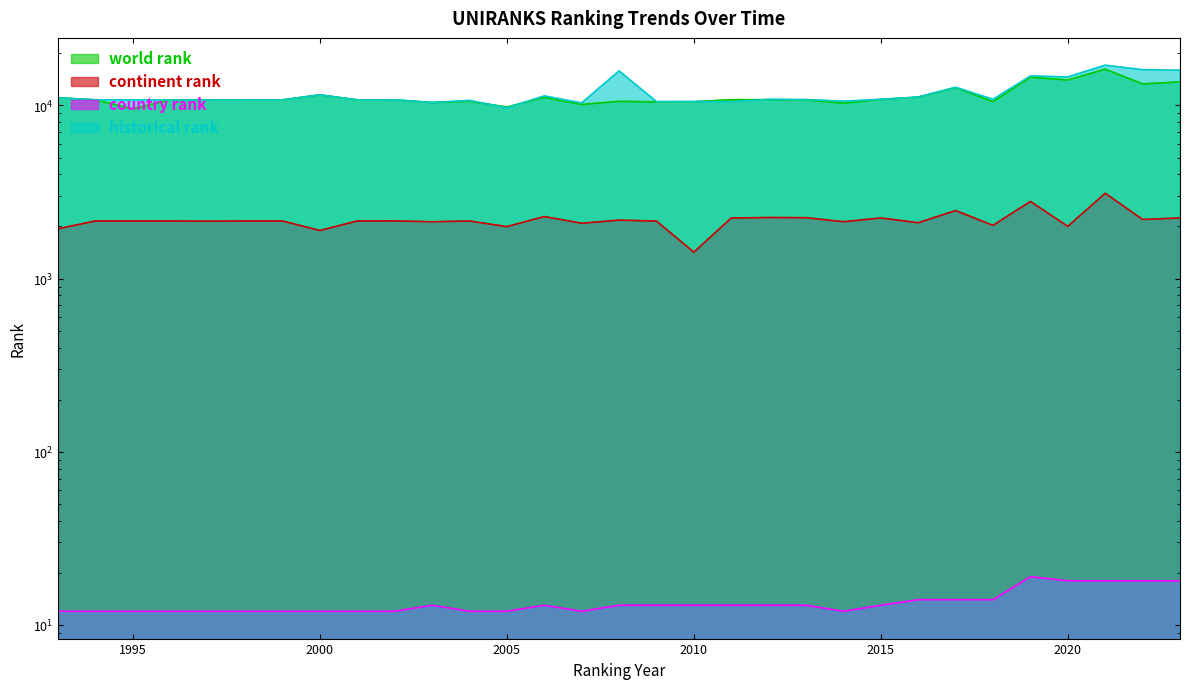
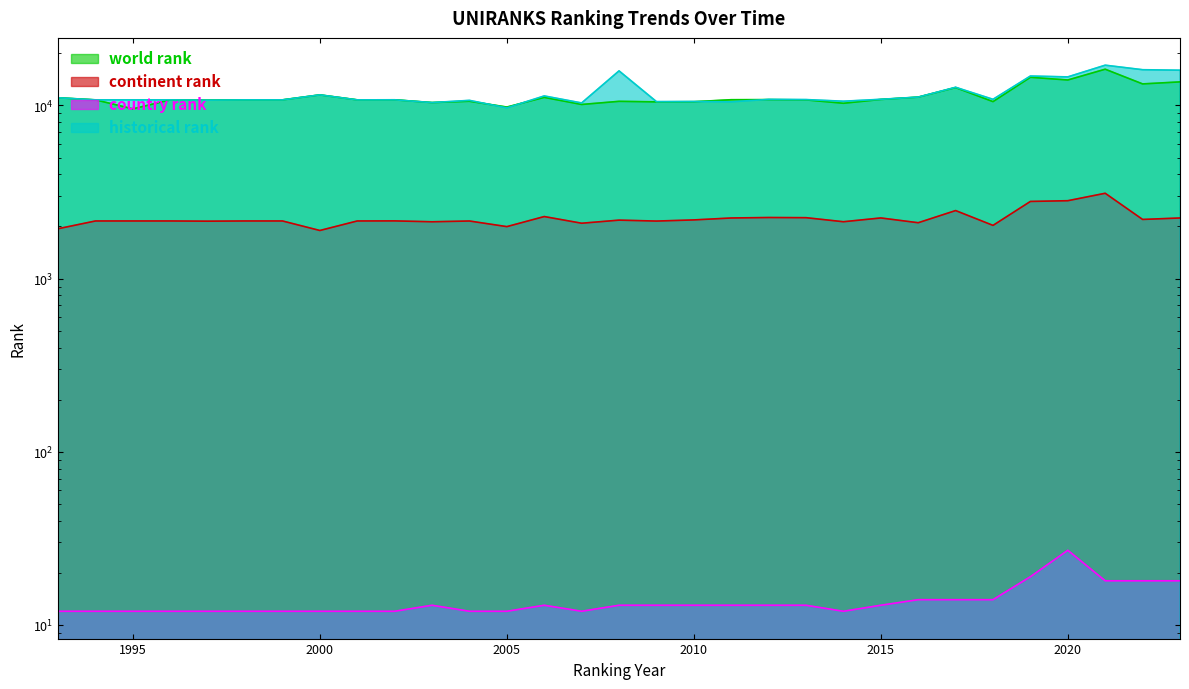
  {
    "world rank": {
      "1995": 10000,
      "2020": 14000
    },
    "continent rank": {
      "1995": 2200,
      "2000": 1900,
      "2005": 2000,
-     "2010": 1400,
+     "2010": 2200,
      "2015": 2200,
-     "2020": 2000
+     "2020": 2800
    },
    "country rank": {
      "1995": 12,
      "2000": 12,
      "2005": 12,
      "2010": 13,
      "2015": 13,
-     "2020": 18
+     "2020": 27
    }
  }
